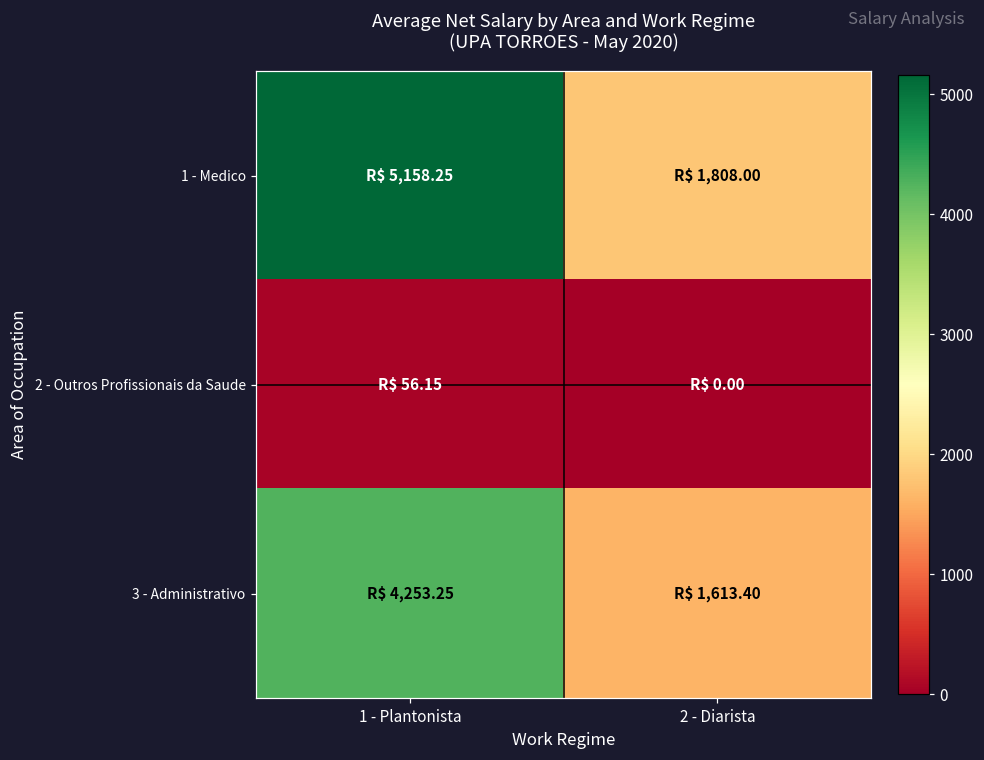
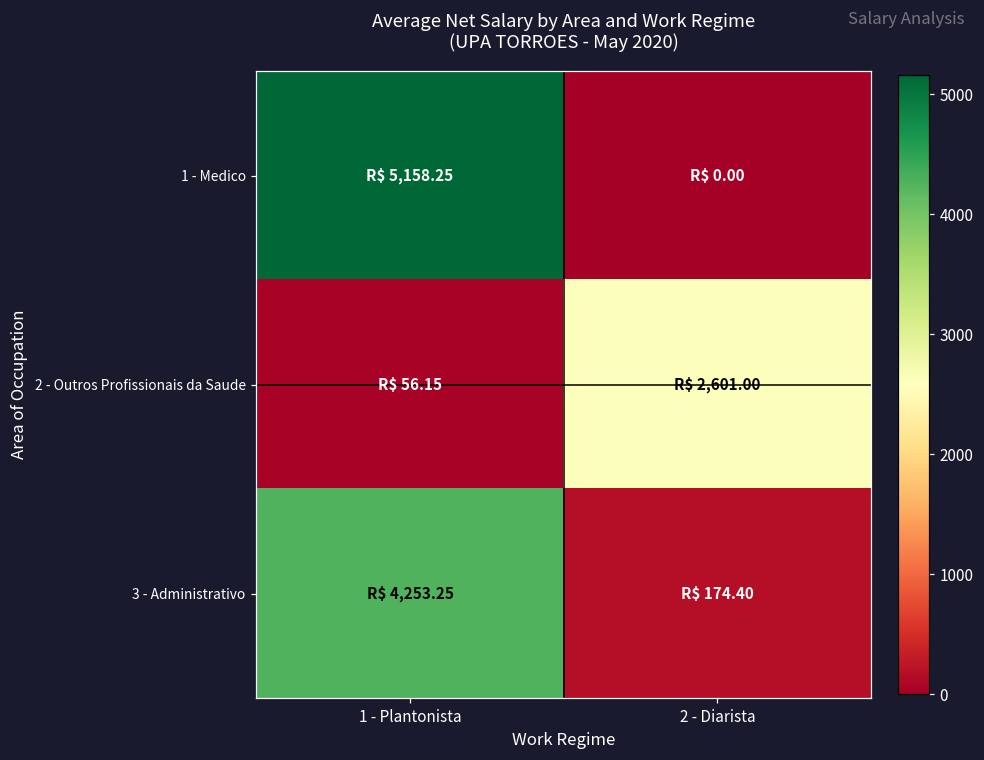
  {
    "1 - Medico": {
      "1 - Plantonista": "5,158.25",
-     "2 - Diarista": "1,808.00"
+     "2 - Diarista": "0.00"
    },
    "2 - Outros Profissionais da Saude": {
      "1 - Plantonista": "56.15",
-     "2 - Diarista": "0.00"
+     "2 - Diarista": "2,601.00"
    },
    "3 - Administrativo": {
      "1 - Plantonista": "4,253.25",
-     "2 - Diarista": "1,613.40"
+     "2 - Diarista": "174.40"
    }
  }
